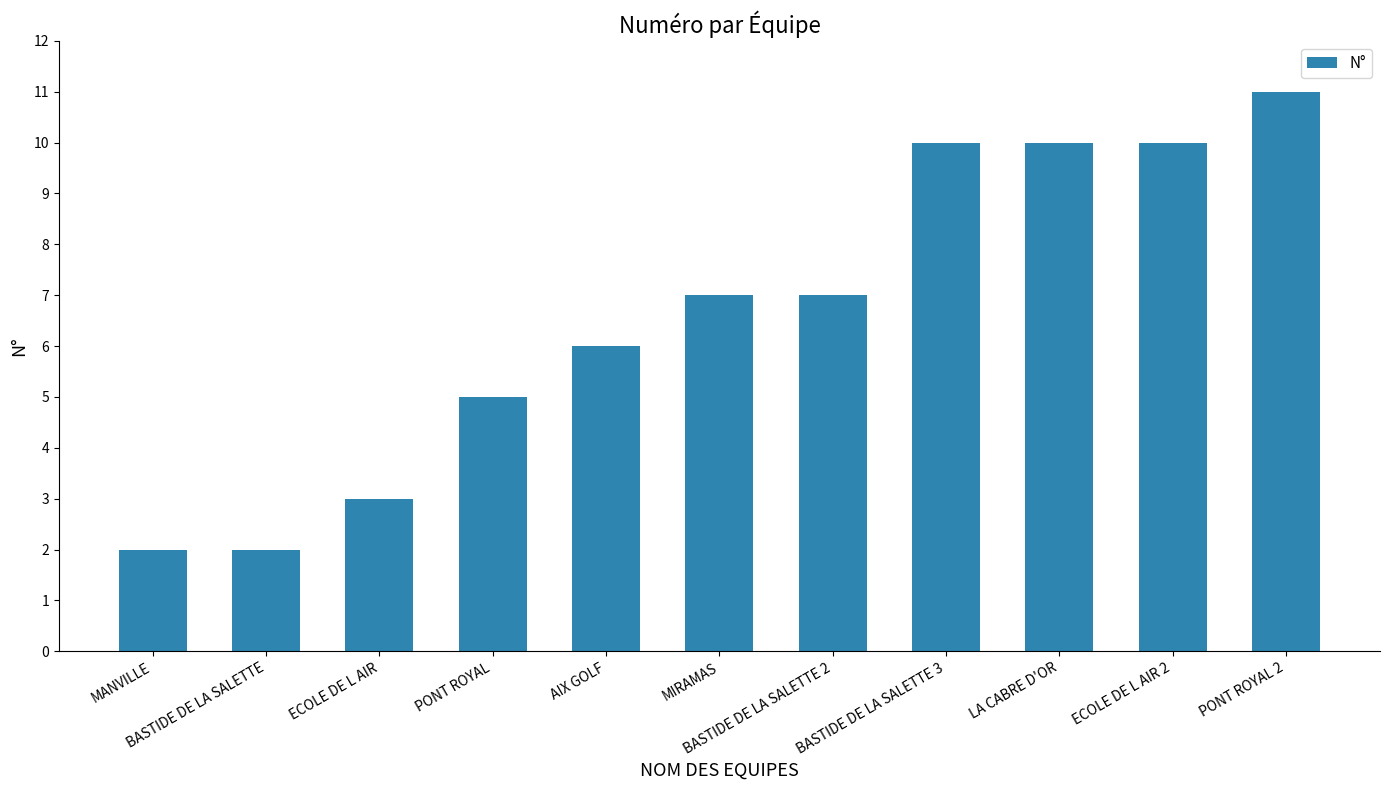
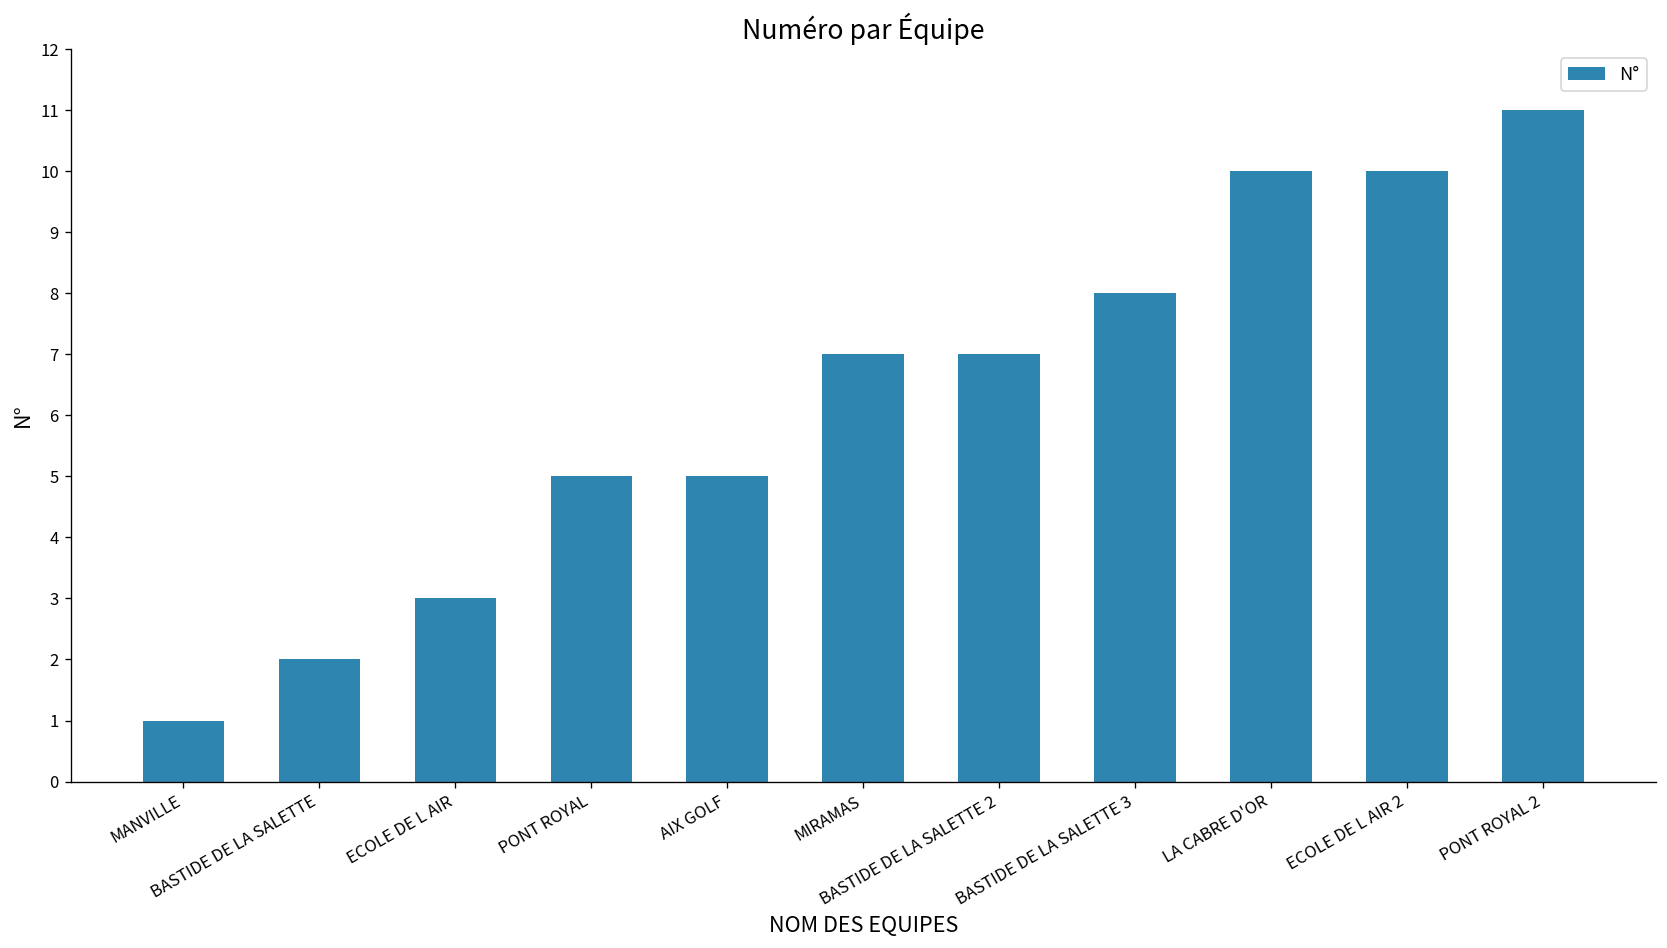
  {
-   "MANVILLE": 2,
+   "MANVILLE": 1,
    "BASTIDE DE LA SALETTE": 2,
    "ECOLE DE L AIR": 3,
    "PONT ROYAL": 5,
-   "AIX GOLF": 6,
+   "AIX GOLF": 5,
    "MIRAMAS": 7,
    "BASTIDE DE LA SALETTE 2": 7,
-   "BASTIDE DE LA SALETTE 3": 10,
+   "BASTIDE DE LA SALETTE 3": 8,
    "LA CABRE D'OR": 10,
    "ECOLE DE L AIR 2": 10,
    "PONT ROYAL 2": 11
  }
